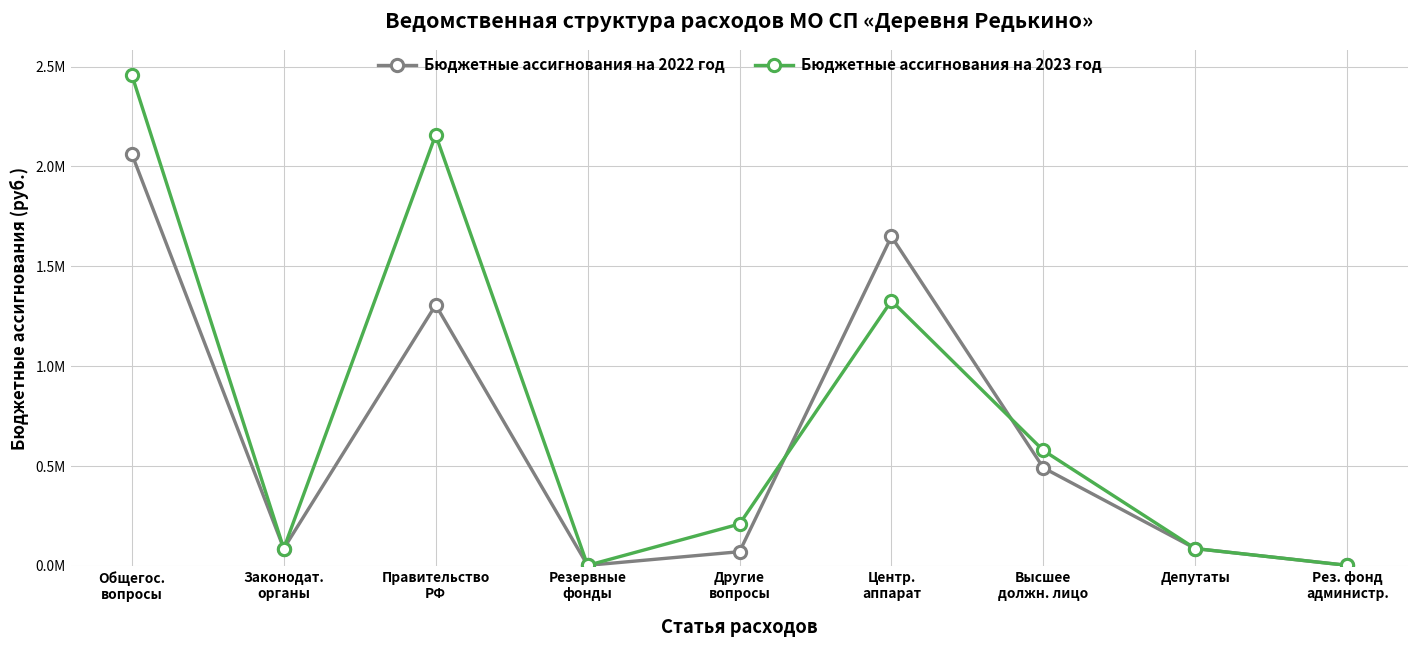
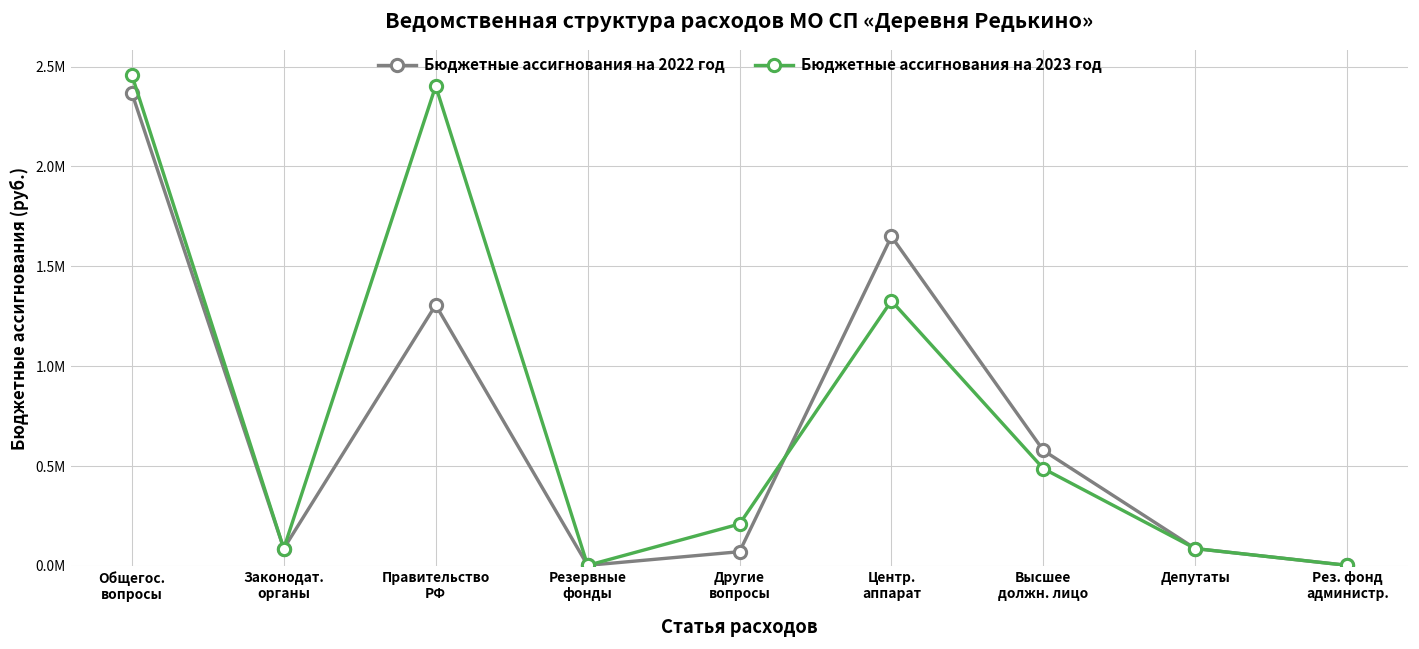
  {
    "Бюджетные ассигнования на 2022 год": {
-     "Общегос. вопросы": 2060000,
+     "Общегос. вопросы": 2370000,
      "Правительство РФ": 1310000,
      "Другие вопросы": 70000,
      "Центр. аппарат": 1650000,
-     "Высшее должн. лицо": 490000
+     "Высшее должн. лицо": 580000
    },
    "Бюджетные ассигнования на 2023 год": {
      "Общегос. вопросы": 2460000,
-     "Правительство РФ": 2160000,
+     "Правительство РФ": 2400000,
      "Другие вопросы": 210000,
      "Центр. аппарат": 1330000,
-     "Высшее должн. лицо": 580000
+     "Высшее должн. лицо": 490000
    }
  }
